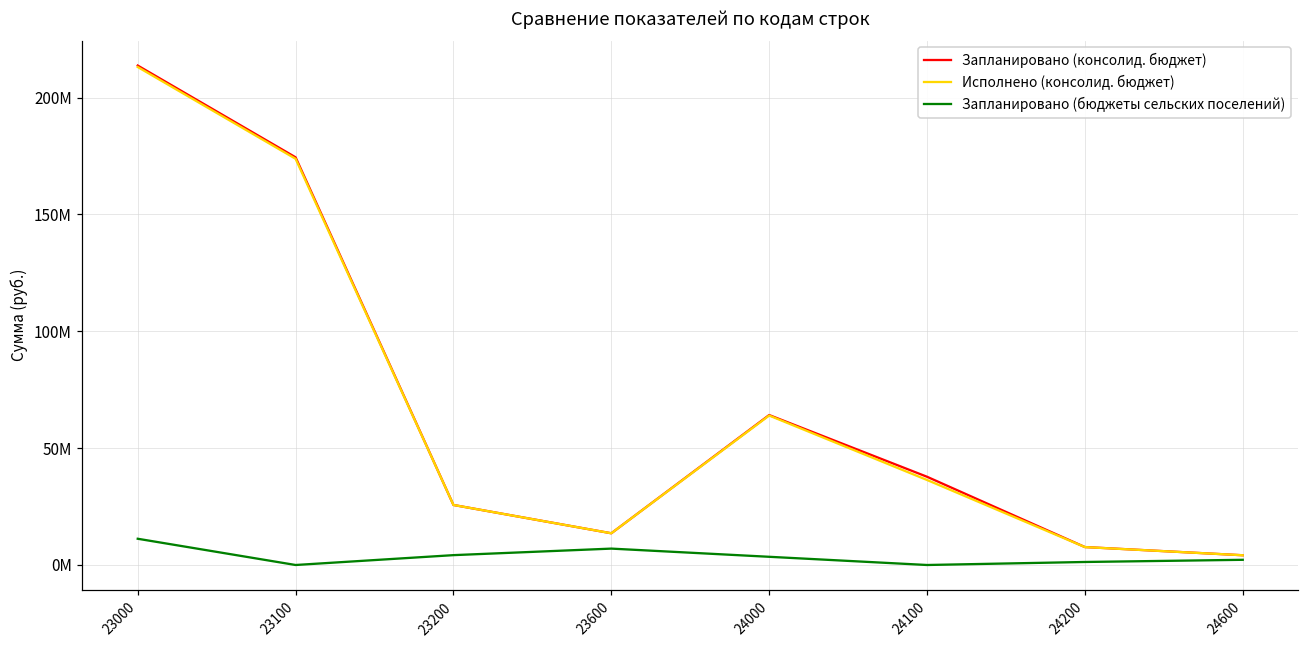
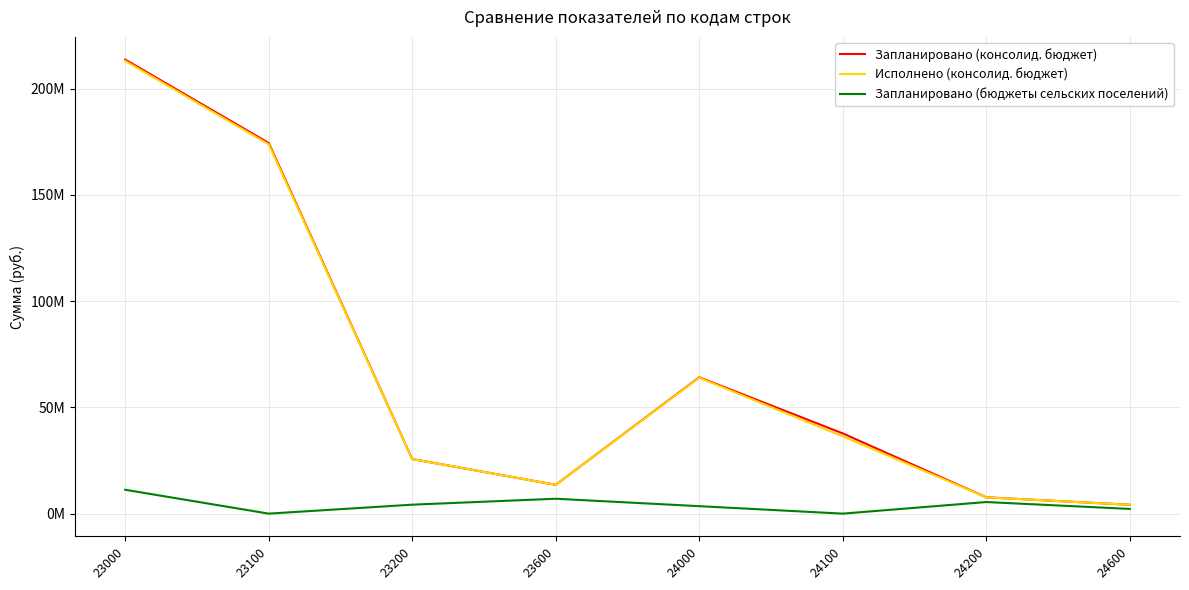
  {
    "Запланировано (консолид. бюджет)": {
      "24100": 38000000
    },
    "Исполнено (консолид. бюджет)": {
      "24100": 36000000
    },
    "Запланировано (бюджеты сельских поселений)": {
      "23000": 11000000,
      "23100": 0,
      "23200": 4000000,
      "23600": 7000000,
      "24000": 4000000,
      "24100": 0,
-     "24200": 1000000,
+     "24200": 5000000,
      "24600": 2000000
    }
  }
